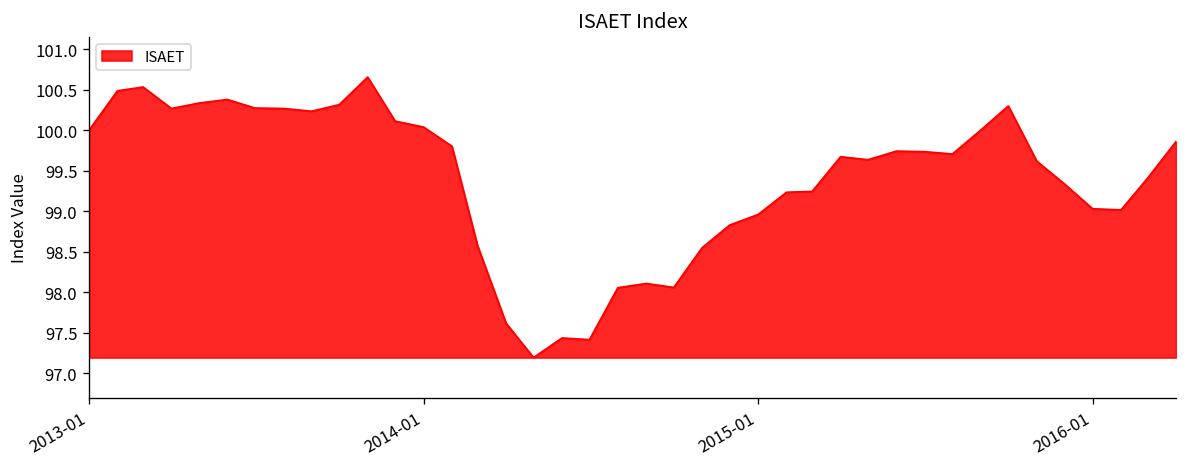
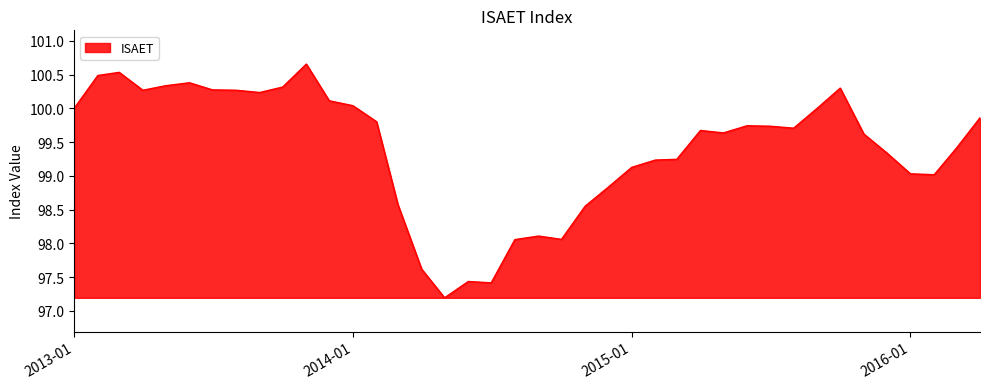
  {
    "2013-01": 100.0,
    "2014-01": 100.0,
-   "2015-01": 99.0,
+   "2015-01": 99.1,
    "2016-01": 99.0
  }
